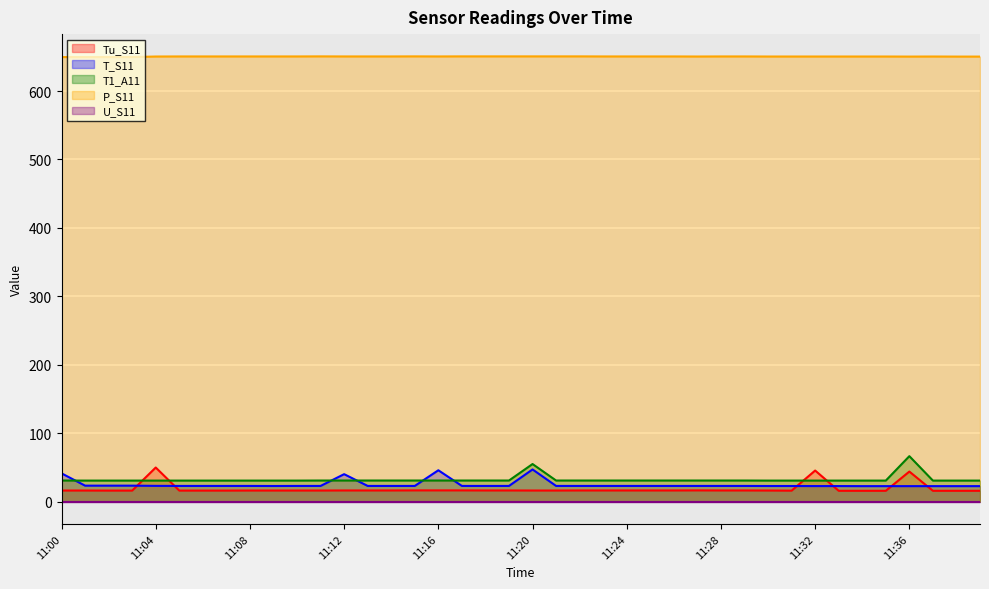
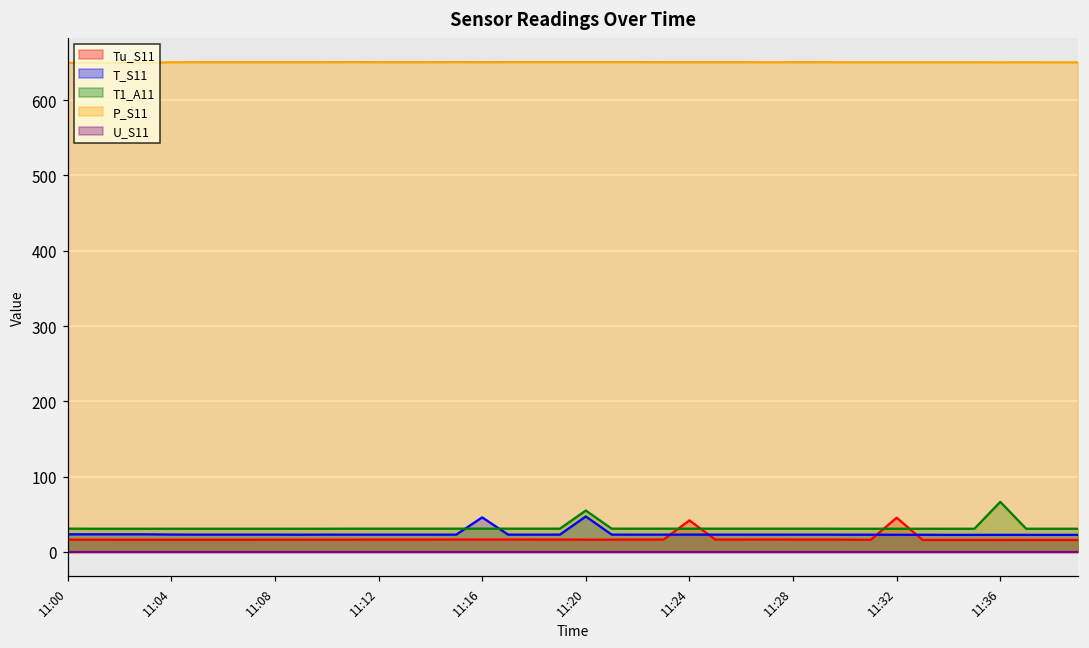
  {
    "Tu_S11": {
      "11:00": 20,
-     "11:04": 50,
+     "11:04": 20,
      "11:08": 20,
      "11:12": 20,
      "11:16": 20,
      "11:20": 20,
-     "11:24": 20,
+     "11:24": 40,
      "11:28": 20,
      "11:32": 50,
-     "11:36": 40
+     "11:36": 20
    },
    "T_S11": {
-     "11:00": 40,
+     "11:00": 20,
      "11:04": 20,
      "11:08": 20,
-     "11:12": 40,
+     "11:12": 20,
      "11:16": 50,
      "11:20": 50,
      "11:24": 20,
      "11:28": 20,
      "11:32": 20,
      "11:36": 20
    },
    "T1_A11": {
      "11:00": 30,
      "11:04": 30,
      "11:08": 30,
      "11:12": 30,
      "11:16": 30,
      "11:20": 60,
      "11:24": 30,
      "11:28": 30,
      "11:32": 30,
      "11:36": 70
    },
    "P_S11": {
      "11:00": 650,
      "11:04": 650,
      "11:08": 650,
      "11:12": 650,
      "11:16": 650,
      "11:20": 650,
      "11:24": 650,
      "11:28": 650,
      "11:32": 650,
      "11:36": 650
    },
    "U_S11": {
      "11:00": 0,
      "11:04": 0,
      "11:08": 0,
      "11:12": 0,
      "11:16": 0,
      "11:20": 0,
      "11:24": 0,
      "11:28": 0,
      "11:32": 0,
      "11:36": 0
    }
  }
